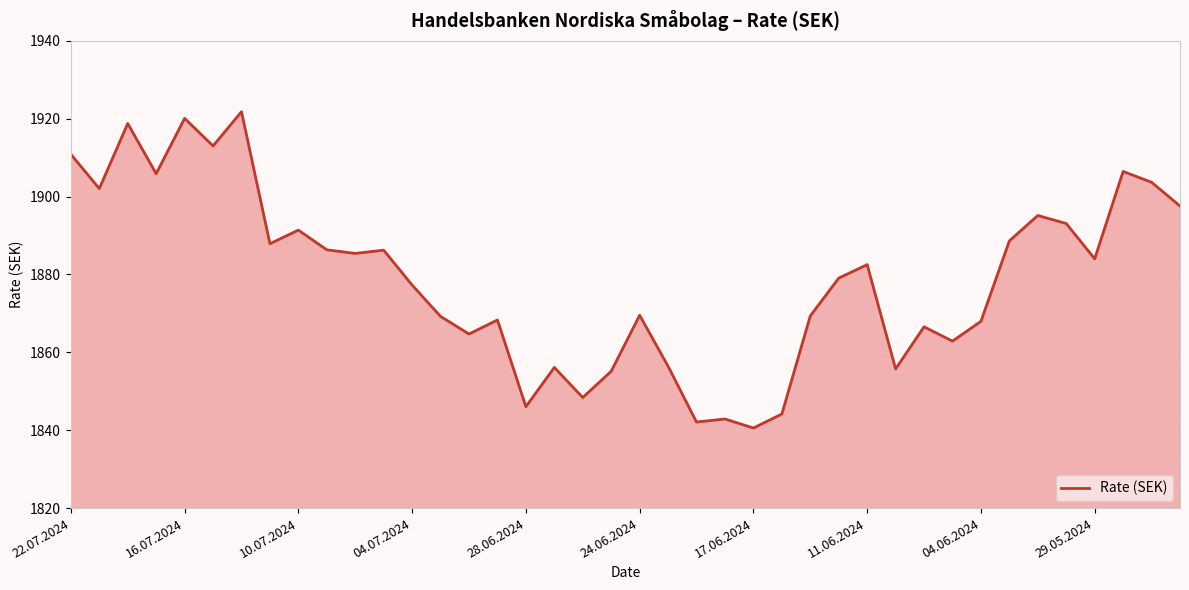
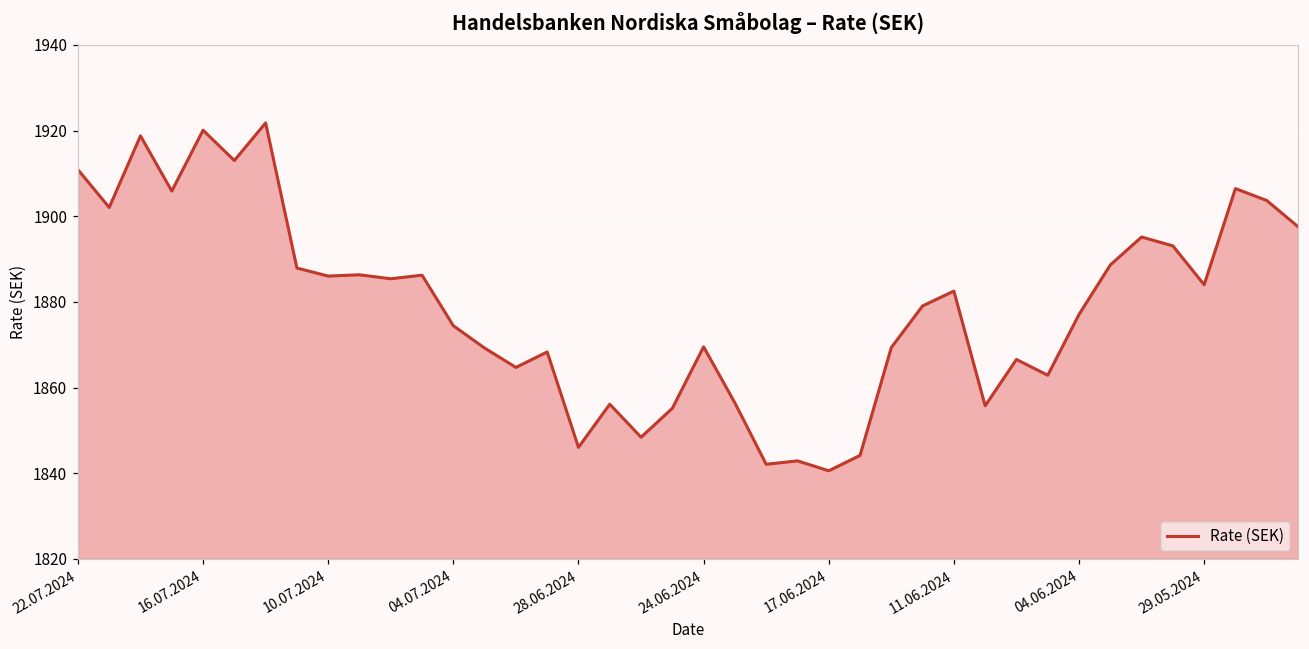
  {
    "22.07.2024": 1911,
    "16.07.2024": 1920,
-   "10.07.2024": 1891,
-   "04.07.2024": 1877,
+   "10.07.2024": 1886,
+   "04.07.2024": 1874,
    "28.06.2024": 1846,
    "24.06.2024": 1870,
    "17.06.2024": 1841,
    "11.06.2024": 1883,
-   "04.06.2024": 1868,
+   "04.06.2024": 1877,
    "29.05.2024": 1884
  }
